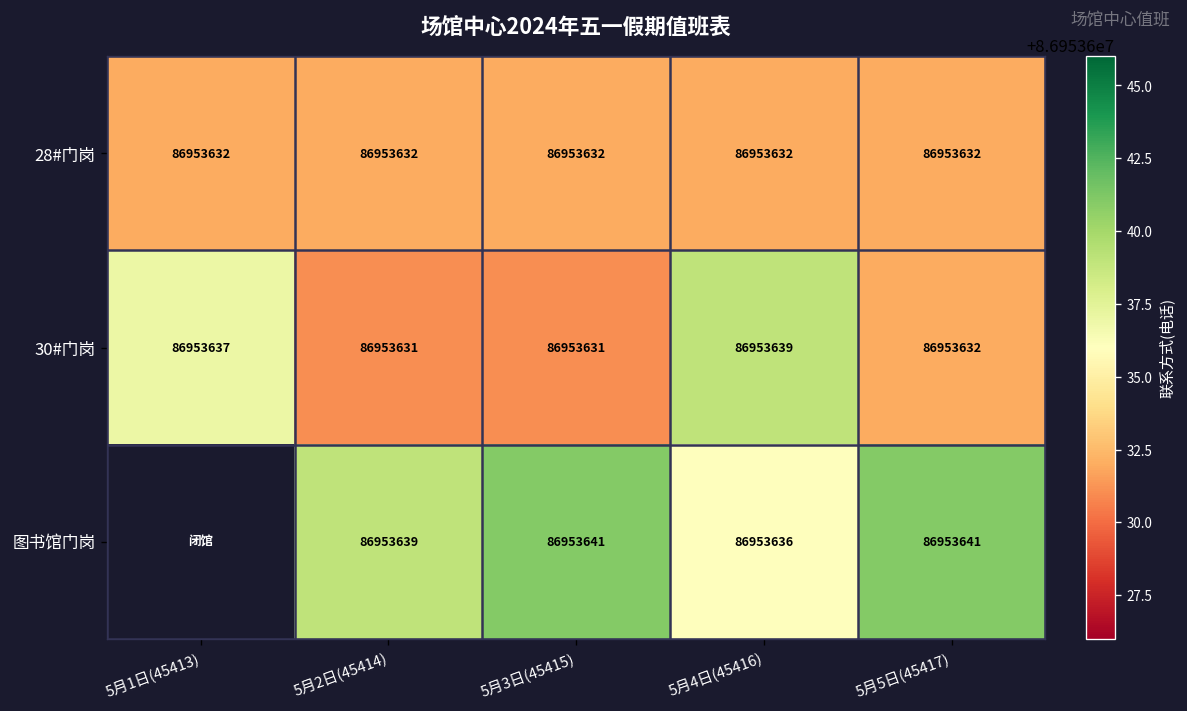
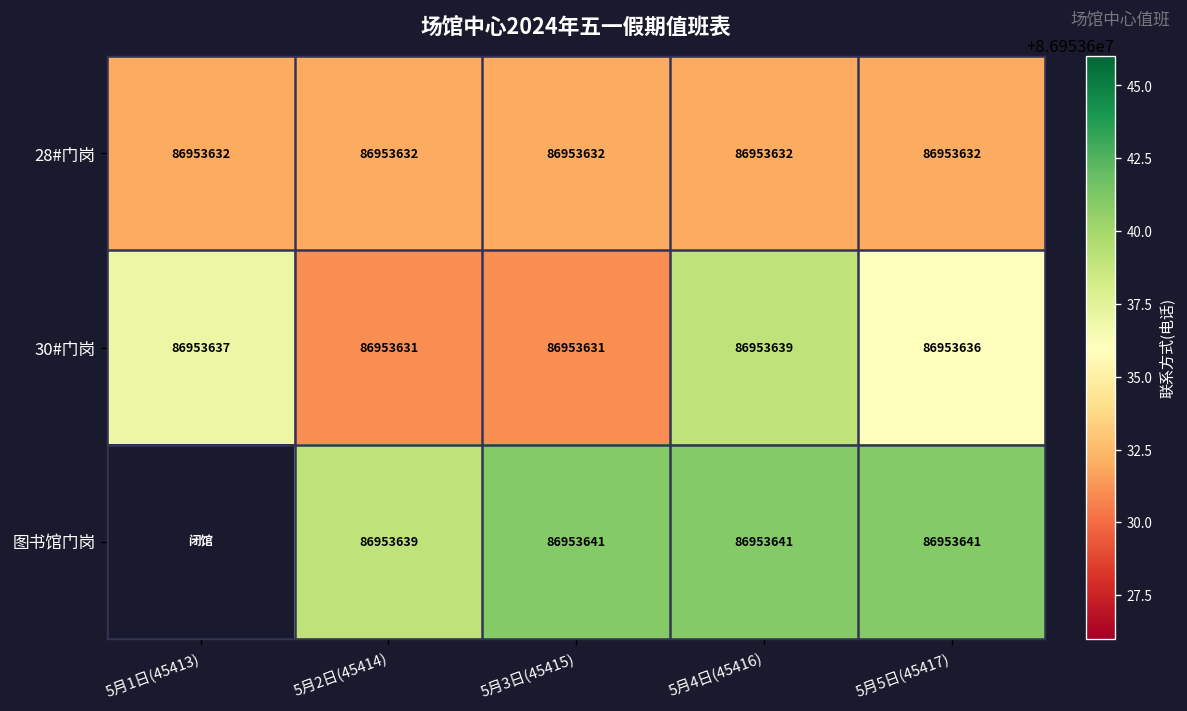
  {
    "28#门岗": {
      "5月1日(45413)": 86953632,
      "5月2日(45414)": 86953632,
      "5月3日(45415)": 86953632,
      "5月4日(45416)": 86953632,
      "5月5日(45417)": 86953632
    },
    "30#门岗": {
      "5月1日(45413)": 86953637,
      "5月2日(45414)": 86953631,
      "5月3日(45415)": 86953631,
      "5月4日(45416)": 86953639,
-     "5月5日(45417)": 86953632
+     "5月5日(45417)": 86953636
    },
    "图书馆门岗": {
      "5月2日(45414)": 86953639,
      "5月3日(45415)": 86953641,
-     "5月4日(45416)": 86953636,
+     "5月4日(45416)": 86953641,
      "5月5日(45417)": 86953641
    }
  }
